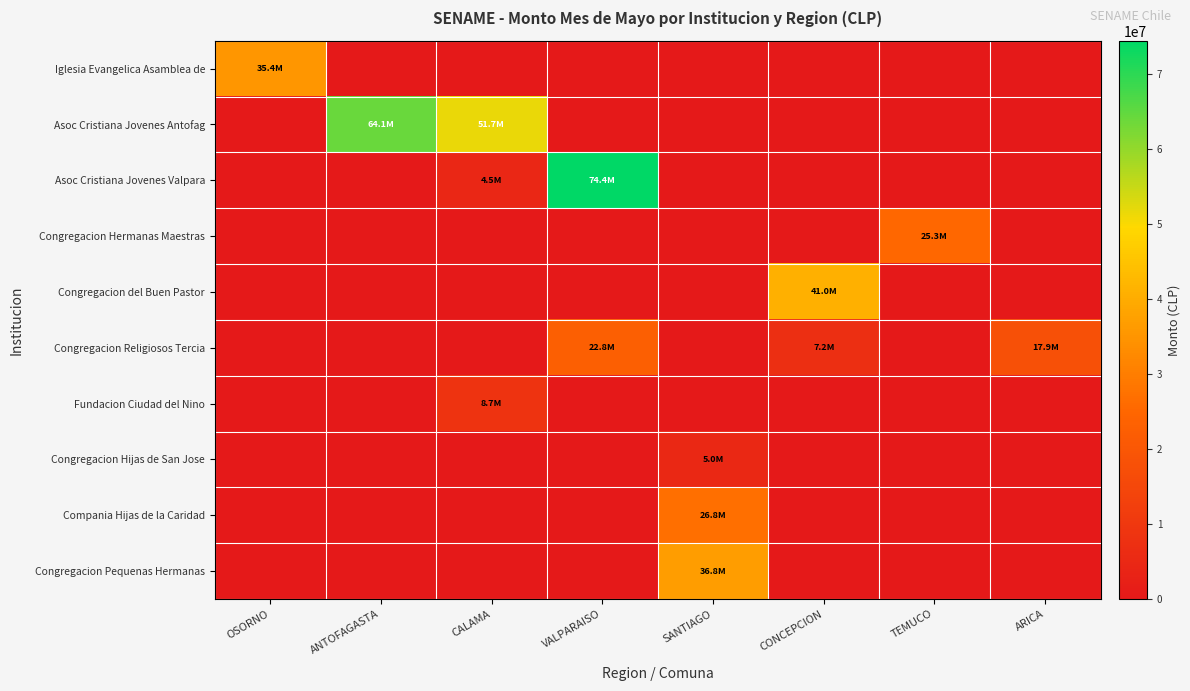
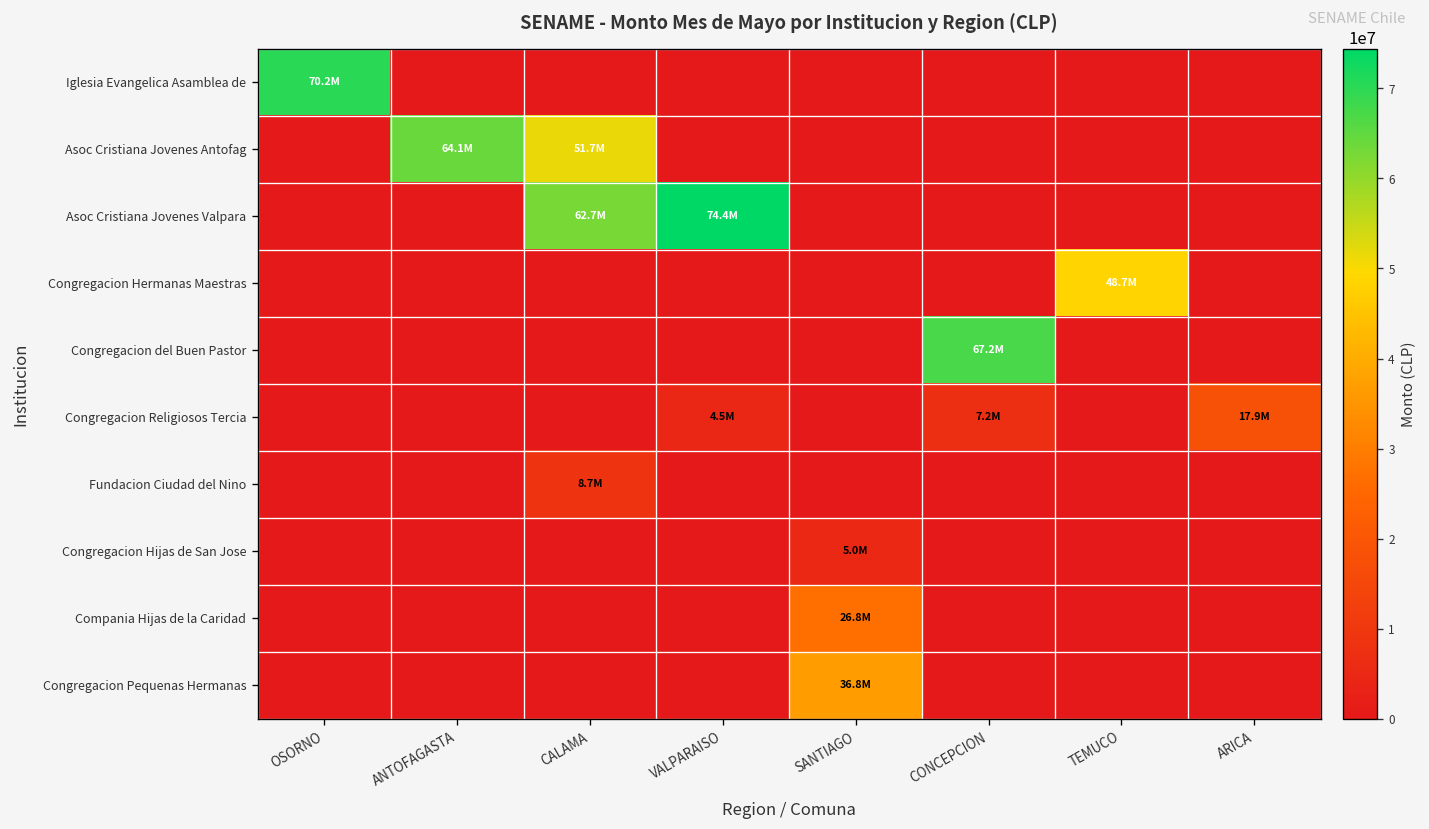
  {
    "Iglesia Evangelica Asamblea de": {
-     "OSORNO": "35.4M"
+     "OSORNO": "70.2M"
    },
    "Asoc Cristiana Jovenes Antofag": {
      "ANTOFAGASTA": "64.1M",
      "CALAMA": "51.7M"
    },
    "Asoc Cristiana Jovenes Valpara": {
-     "CALAMA": "4.5M",
+     "CALAMA": "62.7M",
      "VALPARAISO": "74.4M"
    },
    "Congregacion Hermanas Maestras": {
-     "TEMUCO": "25.3M"
+     "TEMUCO": "48.7M"
    },
    "Congregacion del Buen Pastor": {
-     "CONCEPCION": "41.0M"
+     "CONCEPCION": "67.2M"
    },
    "Congregacion Religiosos Tercia": {
-     "VALPARAISO": "22.8M",
+     "VALPARAISO": "4.5M",
      "CONCEPCION": "7.2M",
      "ARICA": "17.9M"
    },
    "Fundacion Ciudad del Nino": {
      "CALAMA": "8.7M"
    },
    "Congregacion Hijas de San Jose": {
      "SANTIAGO": "5.0M"
    },
    "Compania Hijas de la Caridad": {
      "SANTIAGO": "26.8M"
    },
    "Congregacion Pequenas Hermanas": {
      "SANTIAGO": "36.8M"
    }
  }
